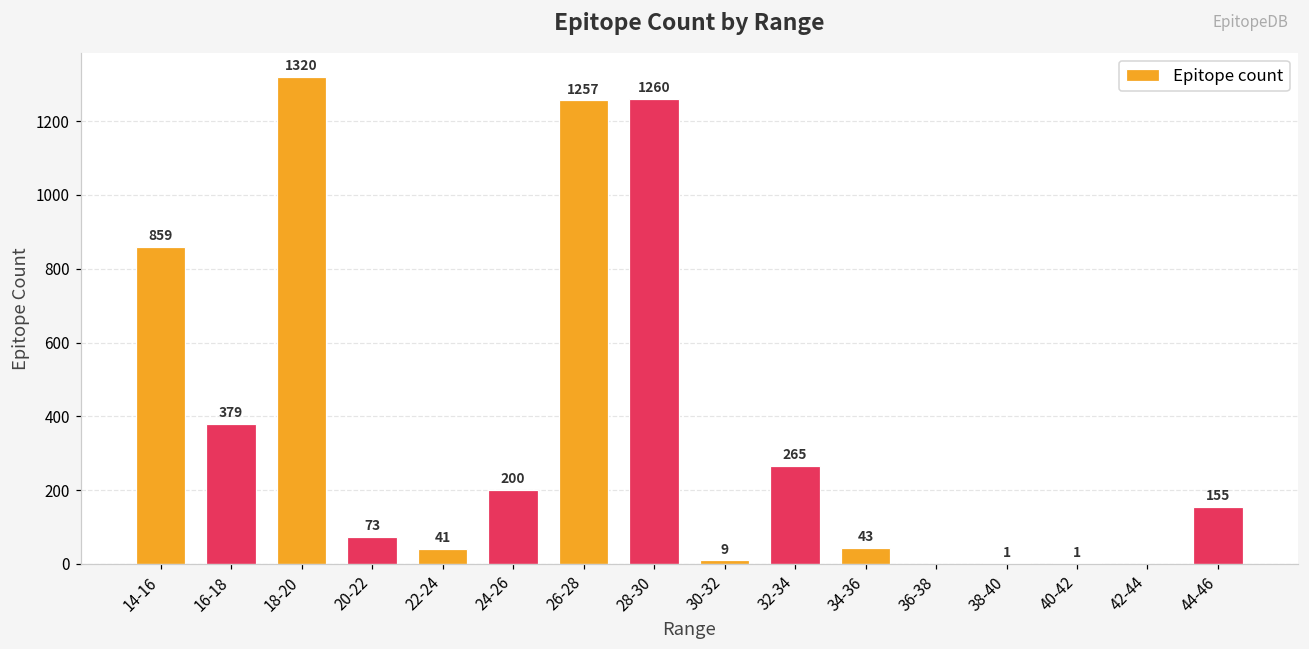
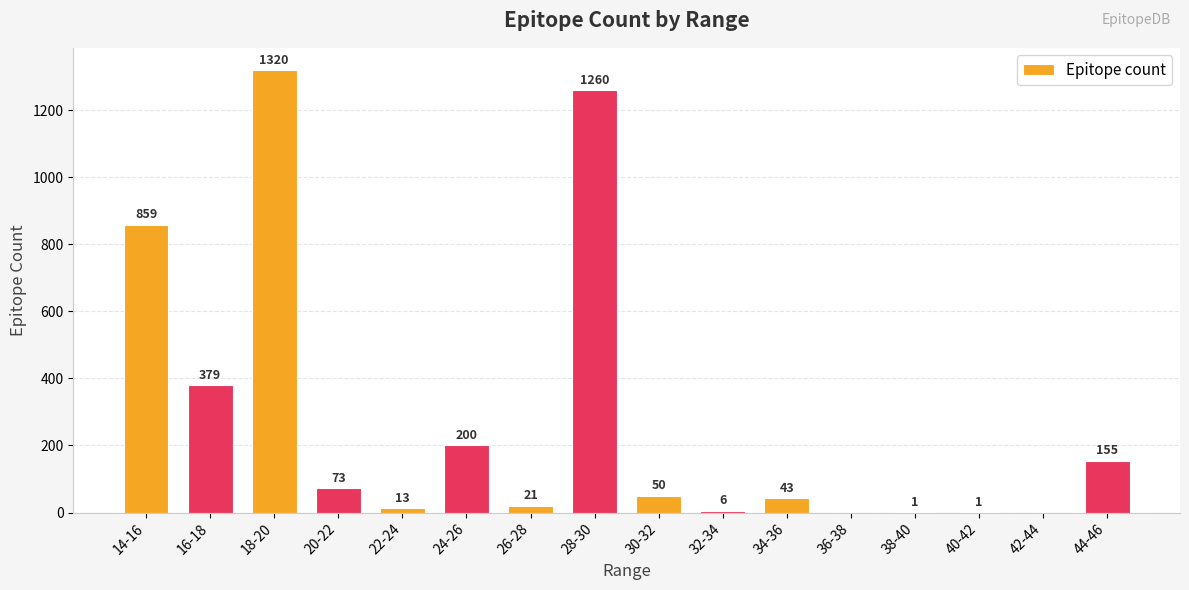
  {
    "14-16": 859,
    "16-18": 379,
    "18-20": 1320,
    "20-22": 73,
-   "22-24": 41,
+   "22-24": 13,
    "24-26": 200,
-   "26-28": 1257,
+   "26-28": 21,
    "28-30": 1260,
-   "30-32": 9,
-   "32-34": 265,
+   "30-32": 50,
+   "32-34": 6,
    "34-36": 43,
    "38-40": 1,
    "40-42": 1,
    "44-46": 155
  }
